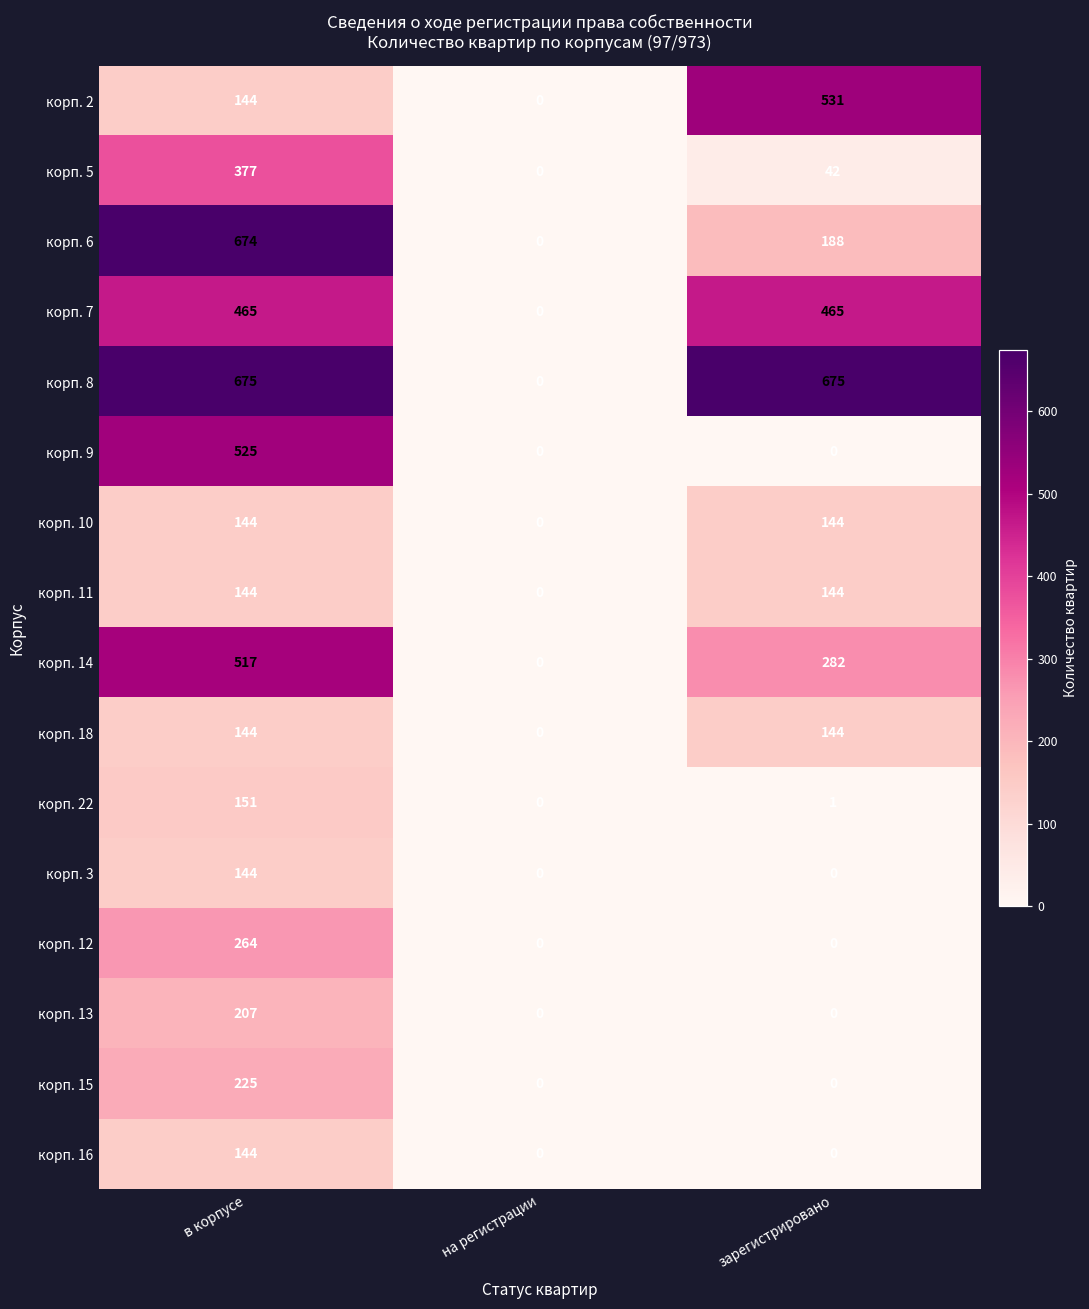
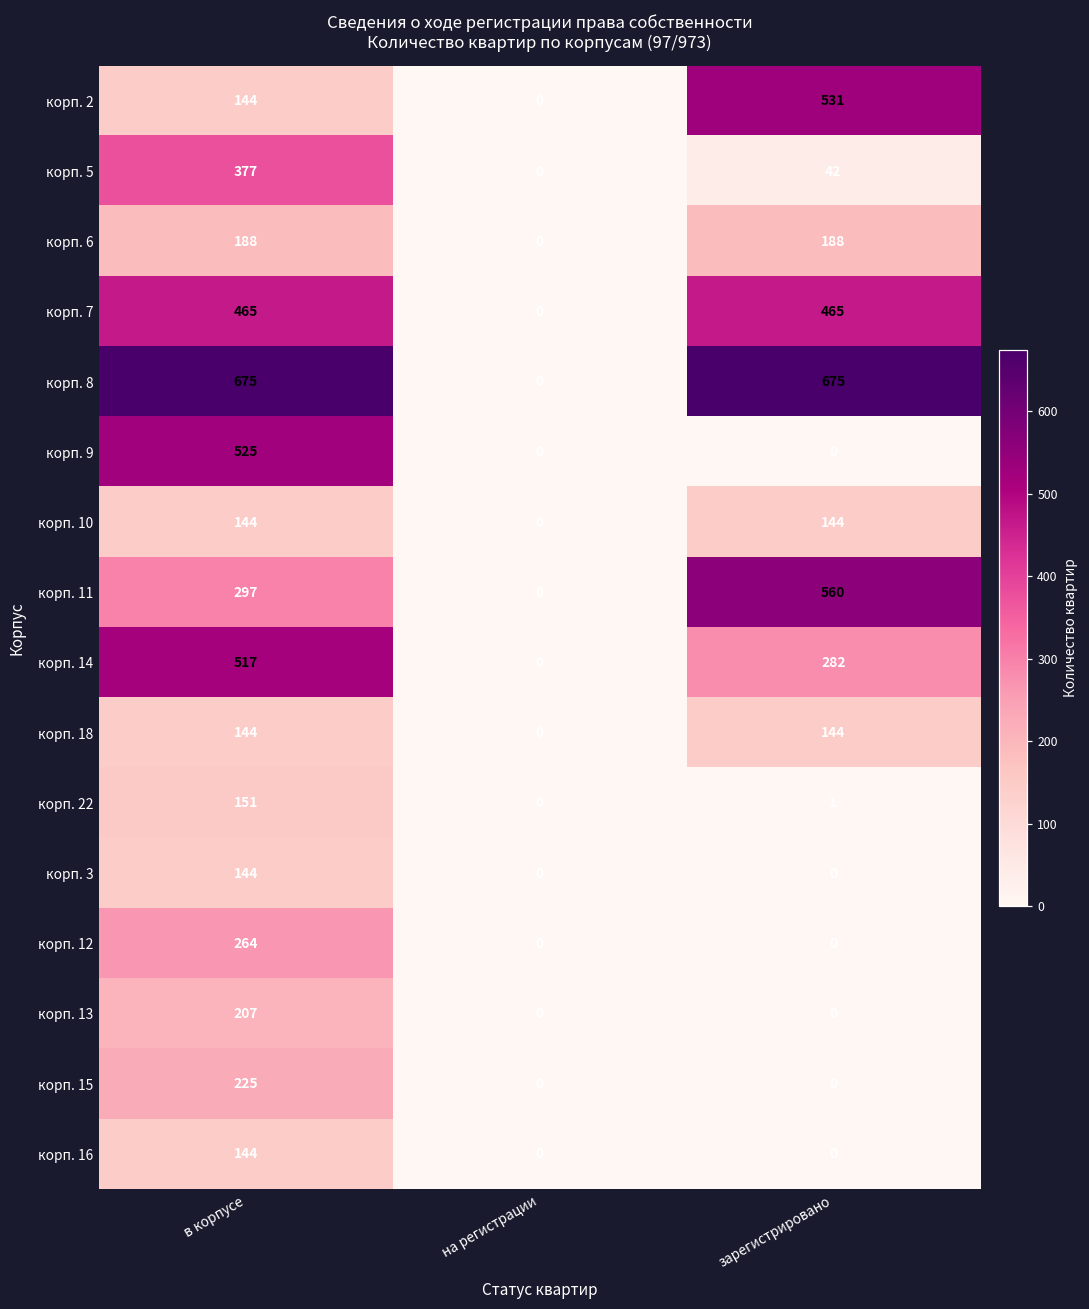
  {
    "корп. 2": {
      "в корпусе": 144,
      "зарегистрировано": 531
    },
    "корп. 5": {
      "в корпусе": 377
    },
    "корп. 6": {
-     "в корпусе": 674,
+     "в корпусе": 188,
      "зарегистрировано": 188
    },
    "корп. 7": {
      "в корпусе": 465,
      "зарегистрировано": 465
    },
    "корп. 8": {
      "в корпусе": 675,
      "зарегистрировано": 675
    },
    "корп. 9": {
      "в корпусе": 525
    },
    "корп. 10": {
      "в корпусе": 144,
      "зарегистрировано": 144
    },
    "корп. 11": {
-     "в корпусе": 144,
-     "зарегистрировано": 144
+     "в корпусе": 297,
+     "зарегистрировано": 560
    },
    "корп. 14": {
      "в корпусе": 517,
      "зарегистрировано": 282
    },
    "корп. 18": {
      "в корпусе": 144,
      "зарегистрировано": 144
    },
    "корп. 22": {
      "в корпусе": 151
    },
    "корп. 3": {
      "в корпусе": 144
    },
    "корп. 12": {
      "в корпусе": 264
    },
    "корп. 13": {
      "в корпусе": 207
    },
    "корп. 15": {
      "в корпусе": 225
    },
    "корп. 16": {
      "в корпусе": 144
    }
  }
